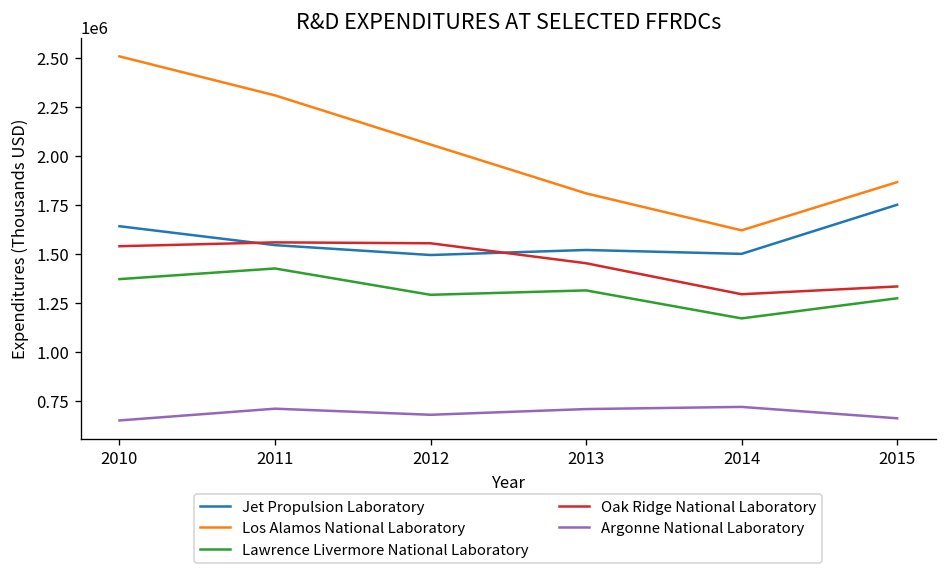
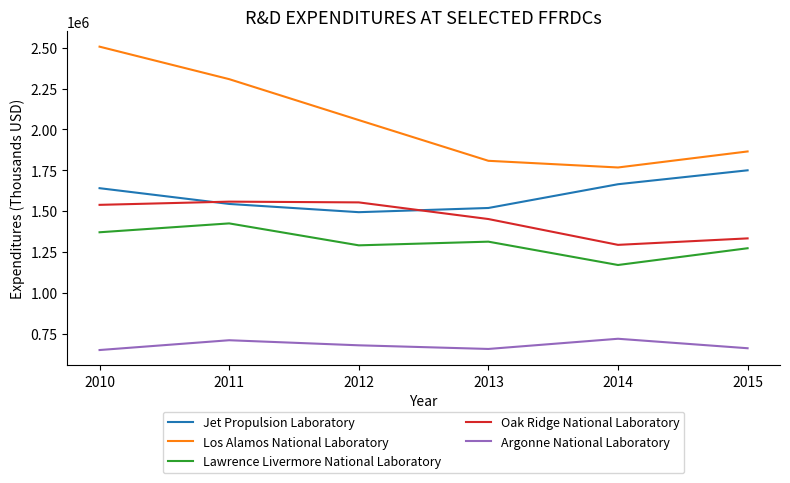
  {
    "Jet Propulsion Laboratory": {
      "2010": 1640000,
      "2012": 1490000,
      "2013": 1520000,
-     "2014": 1500000,
+     "2014": 1660000,
      "2015": 1750000
    },
    "Los Alamos National Laboratory": {
      "2010": 2510000,
      "2011": 2310000,
      "2012": 2060000,
      "2013": 1810000,
-     "2014": 1620000,
+     "2014": 1770000,
      "2015": 1870000
    },
    "Lawrence Livermore National Laboratory": {
      "2010": 1370000,
      "2011": 1420000,
      "2012": 1290000,
      "2013": 1310000,
      "2014": 1170000,
      "2015": 1270000
    },
    "Oak Ridge National Laboratory": {
      "2010": 1540000,
      "2012": 1550000,
      "2013": 1450000,
      "2014": 1290000,
      "2015": 1330000
    },
    "Argonne National Laboratory": {
      "2010": 650000,
      "2011": 710000,
      "2012": 680000,
-     "2013": 710000,
+     "2013": 660000,
      "2014": 720000,
      "2015": 660000
    }
  }
